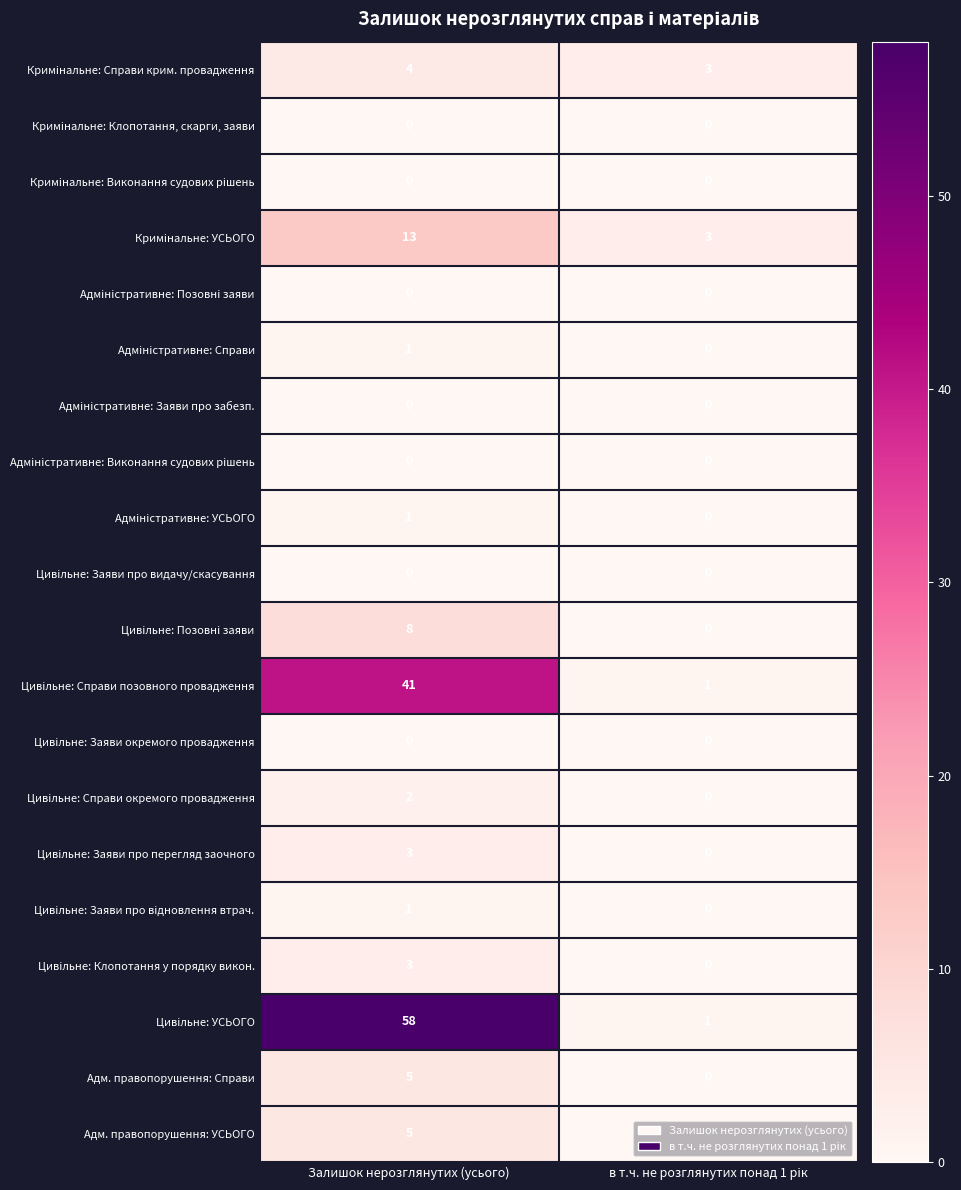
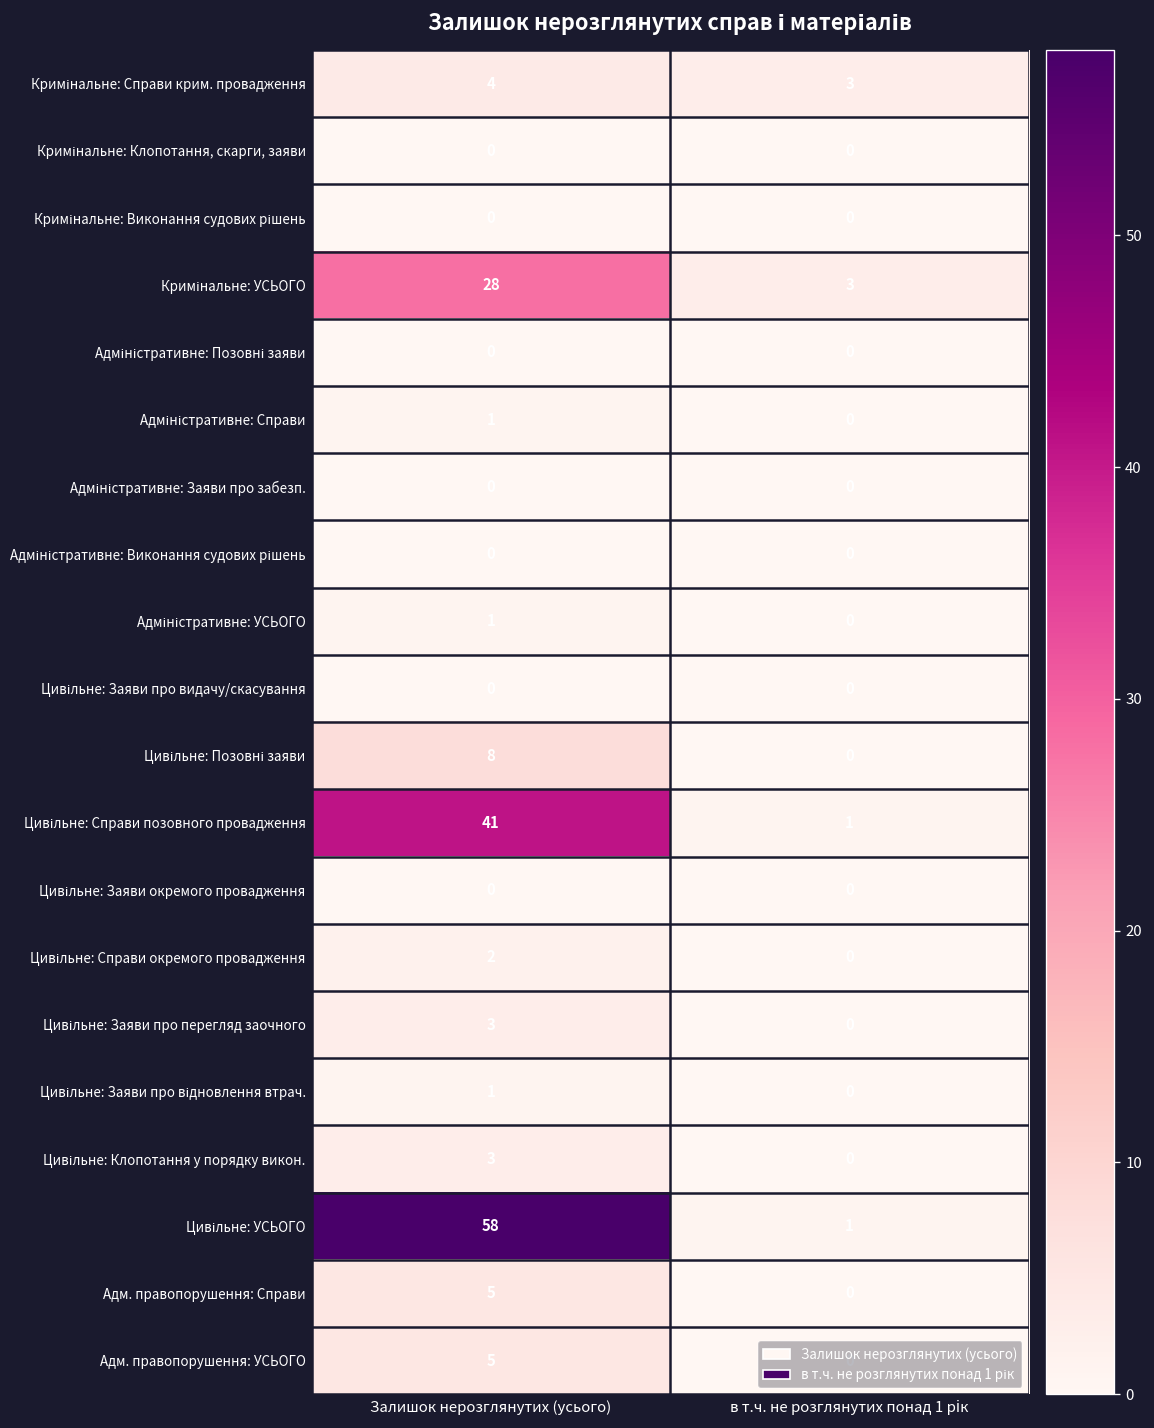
  {
    "Кримінальне: УСЬОГО": {
-     "Залишок нерозглянутих (усього)": 13
+     "Залишок нерозглянутих (усього)": 28
    },
    "Цивільне: Справи позовного провадження": {
      "Залишок нерозглянутих (усього)": 41
    },
    "Цивільне: УСЬОГО": {
      "Залишок нерозглянутих (усього)": 58
    }
  }
